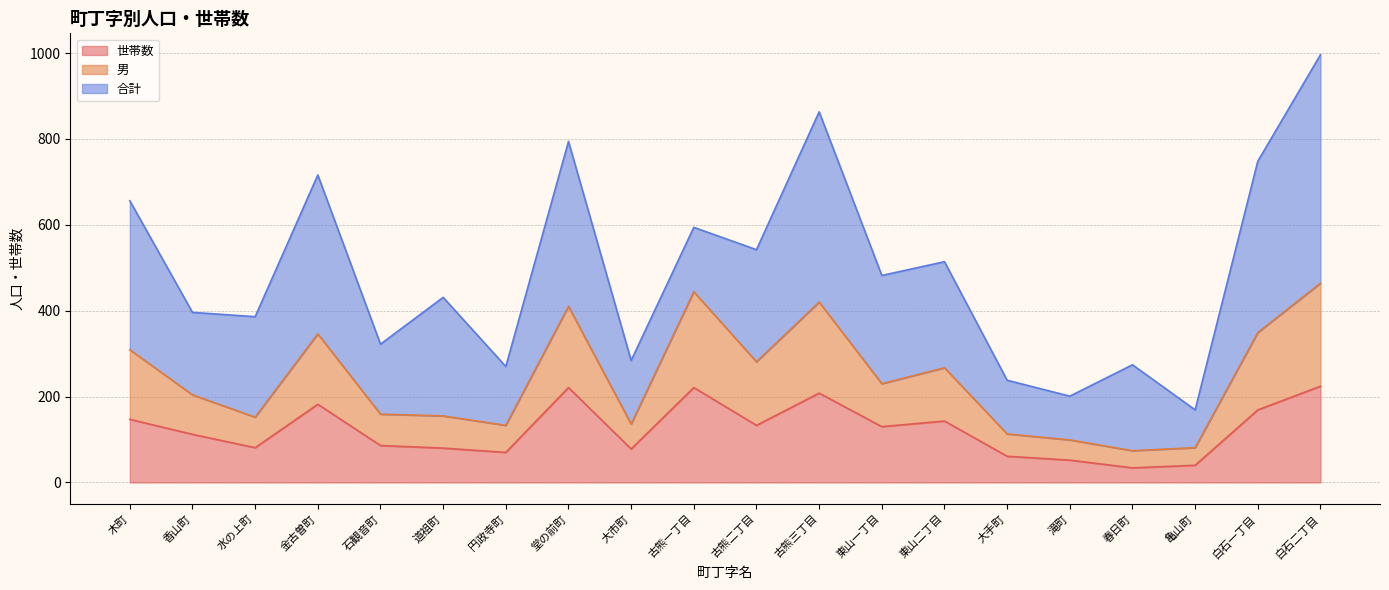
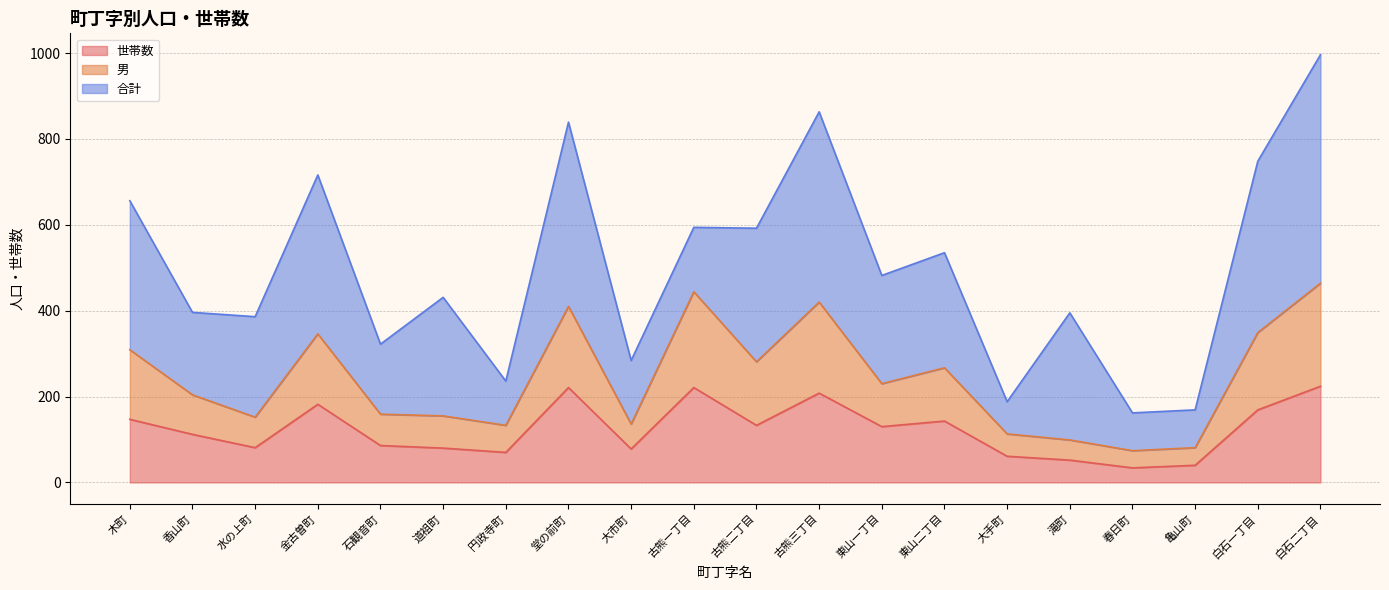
  {
    "合計": {
      "木町": 350,
      "香山町": 190,
      "水の上町": 230,
      "金古曽町": 370,
      "石観音町": 160,
      "道祖町": 280,
-     "円政寺町": 140,
-     "堂の前町": 380,
+     "円政寺町": 100,
+     "堂の前町": 430,
      "大市町": 150,
      "古熊一丁目": 150,
-     "古熊二丁目": 260,
+     "古熊二丁目": 310,
      "古熊三丁目": 440,
      "東山一丁目": 250,
-     "東山二丁目": 250,
-     "大手町": 130,
-     "滝町": 100,
-     "春日町": 200,
+     "東山二丁目": 270,
+     "大手町": 80,
+     "滝町": 300,
+     "春日町": 90,
      "亀山町": 90,
      "白石一丁目": 400,
      "白石二丁目": 530
    }
  }
